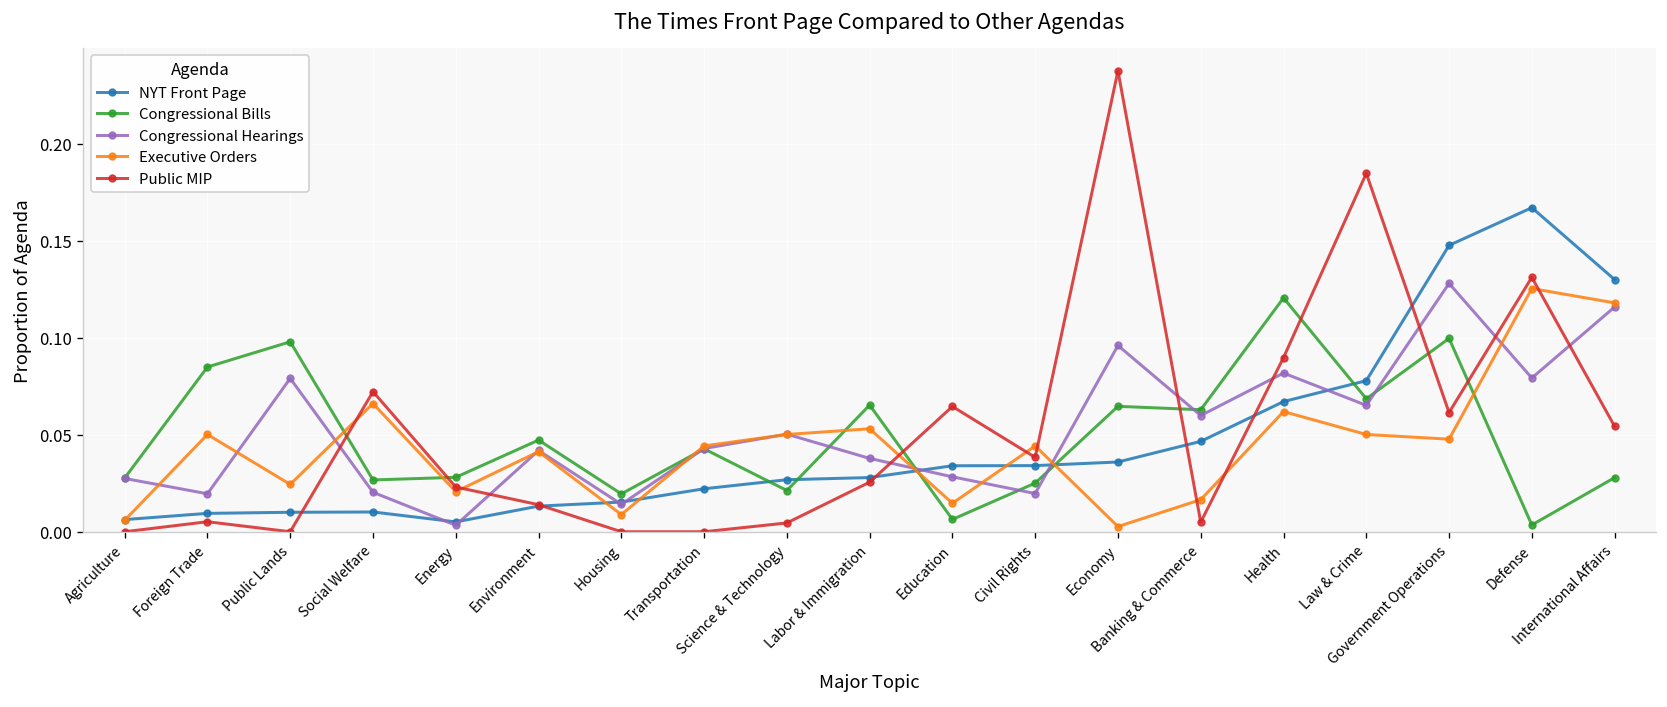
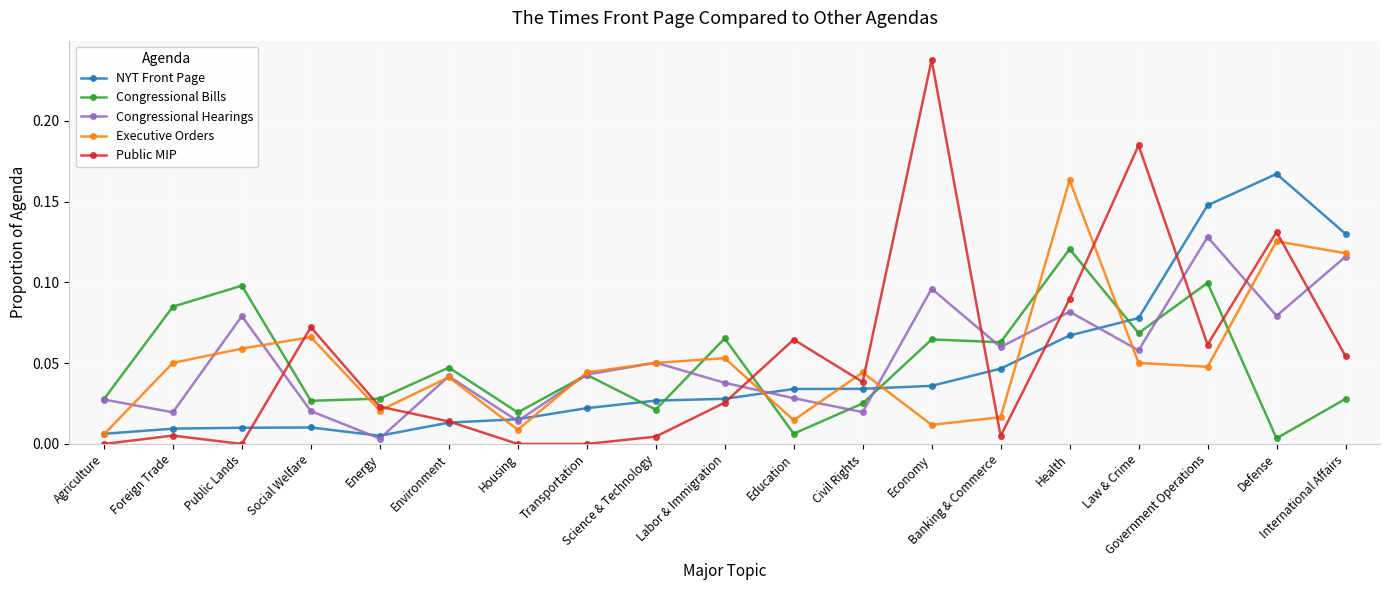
  {
    "NYT Front Page": {
      "Foreign Trade": 0.009,
      "Public Lands": 0.010,
      "Social Welfare": 0.010,
      "Energy": 0.005,
      "Transportation": 0.022,
      "Science & Technology": 0.027,
      "Labor & Immigration": 0.028,
      "Education": 0.034,
      "Civil Rights": 0.034,
      "Economy": 0.036,
      "Banking & Commerce": 0.047,
      "Health": 0.067,
      "Law & Crime": 0.078,
      "Government Operations": 0.148,
      "Defense": 0.167,
      "International Affairs": 0.130
    },
    "Congressional Bills": {
      "Foreign Trade": 0.085,
      "Public Lands": 0.098,
      "Social Welfare": 0.027,
      "Energy": 0.028,
      "Environment": 0.047,
      "Housing": 0.020,
      "Science & Technology": 0.021,
      "Labor & Immigration": 0.065,
      "Education": 0.006,
      "Civil Rights": 0.025,
      "Economy": 0.065,
      "Banking & Commerce": 0.063,
      "Health": 0.121,
      "Law & Crime": 0.069,
      "Government Operations": 0.100,
      "Defense": 0.004,
      "International Affairs": 0.028
    },
    "Congressional Hearings": {
      "Foreign Trade": 0.020,
      "Public Lands": 0.079,
      "Social Welfare": 0.020,
      "Energy": 0.003,
      "Labor & Immigration": 0.038,
      "Education": 0.028,
      "Civil Rights": 0.020,
      "Economy": 0.096,
      "Banking & Commerce": 0.060,
      "Health": 0.082,
-     "Law & Crime": 0.065,
+     "Law & Crime": 0.058,
      "Government Operations": 0.128,
      "Defense": 0.079,
      "International Affairs": 0.116
    },
    "Executive Orders": {
      "Foreign Trade": 0.050,
-     "Public Lands": 0.024,
+     "Public Lands": 0.059,
      "Social Welfare": 0.066,
      "Energy": 0.021,
      "Housing": 0.009,
      "Labor & Immigration": 0.053,
      "Education": 0.015,
      "Civil Rights": 0.044,
-     "Economy": 0.003,
+     "Economy": 0.012,
      "Banking & Commerce": 0.017,
-     "Health": 0.062,
+     "Health": 0.163,
      "Law & Crime": 0.050,
      "Government Operations": 0.048,
      "Defense": 0.125,
      "International Affairs": 0.118
    },
    "Public MIP": {
      "Agriculture": 0.000,
      "Foreign Trade": 0.005,
      "Public Lands": 0.000,
      "Social Welfare": 0.072,
      "Energy": 0.023,
      "Housing": 0.000,
      "Transportation": 0.000,
      "Science & Technology": 0.005,
      "Labor & Immigration": 0.026,
      "Education": 0.065,
      "Civil Rights": 0.038,
      "Economy": 0.238,
      "Banking & Commerce": 0.005,
      "Health": 0.090,
      "Law & Crime": 0.185,
      "Government Operations": 0.061,
      "Defense": 0.131,
      "International Affairs": 0.054
    }
  }
